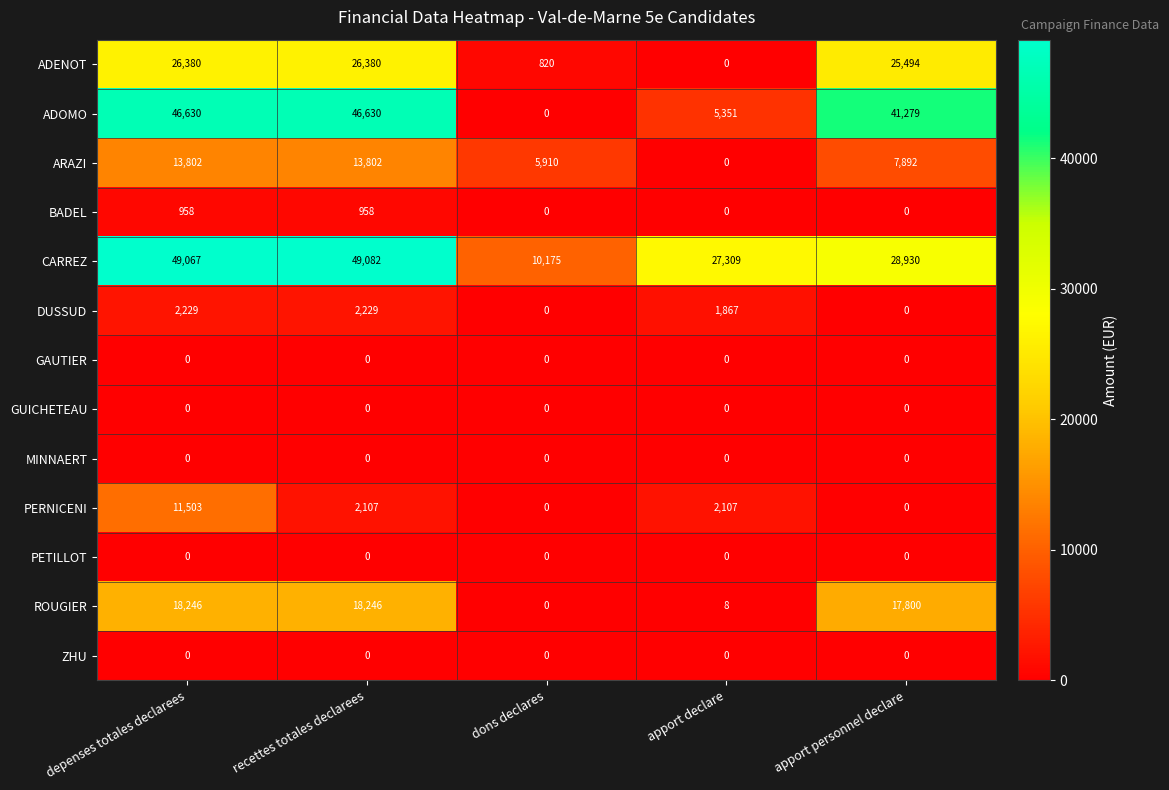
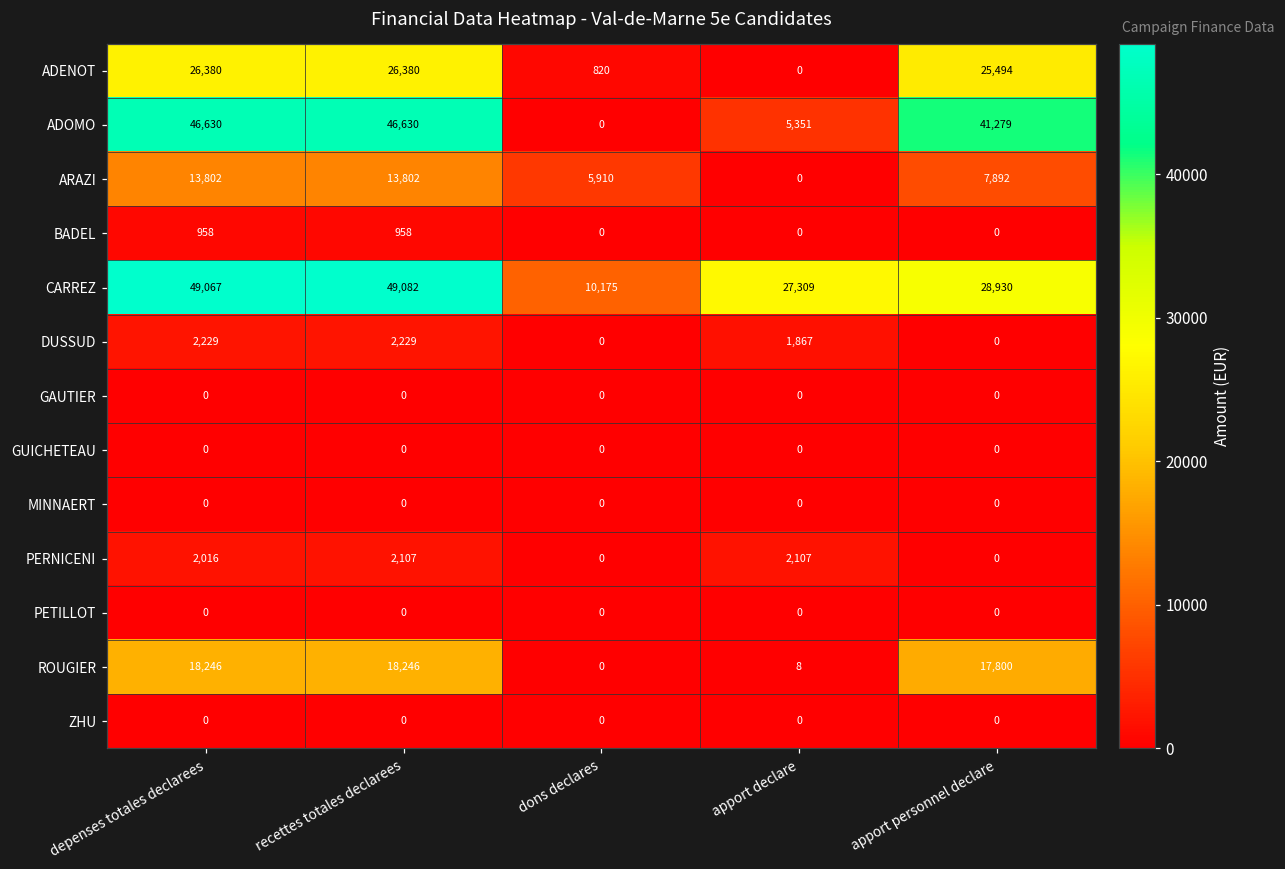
  {
    "ADENOT": {
      "depenses totales declarees": "26,380",
      "recettes totales declarees": "26,380",
      "dons declares": "820",
      "apport declare": "0",
      "apport personnel declare": "25,494"
    },
    "ADOMO": {
      "depenses totales declarees": "46,630",
      "recettes totales declarees": "46,630",
      "dons declares": "0",
      "apport declare": "5,351",
      "apport personnel declare": "41,279"
    },
    "ARAZI": {
      "depenses totales declarees": "13,802",
      "recettes totales declarees": "13,802",
      "dons declares": "5,910",
      "apport declare": "0",
      "apport personnel declare": "7,892"
    },
    "BADEL": {
      "depenses totales declarees": "958",
      "recettes totales declarees": "958",
      "dons declares": "0",
      "apport declare": "0",
      "apport personnel declare": "0"
    },
    "CARREZ": {
      "depenses totales declarees": "49,067",
      "recettes totales declarees": "49,082",
      "dons declares": "10,175",
      "apport declare": "27,309",
      "apport personnel declare": "28,930"
    },
    "DUSSUD": {
      "depenses totales declarees": "2,229",
      "recettes totales declarees": "2,229",
      "dons declares": "0",
      "apport declare": "1,867",
      "apport personnel declare": "0"
    },
    "GAUTIER": {
      "depenses totales declarees": "0",
      "recettes totales declarees": "0",
      "dons declares": "0",
      "apport declare": "0",
      "apport personnel declare": "0"
    },
    "GUICHETEAU": {
      "depenses totales declarees": "0",
      "recettes totales declarees": "0",
      "dons declares": "0",
      "apport declare": "0",
      "apport personnel declare": "0"
    },
    "MINNAERT": {
      "depenses totales declarees": "0",
      "recettes totales declarees": "0",
      "dons declares": "0",
      "apport declare": "0",
      "apport personnel declare": "0"
    },
    "PERNICENI": {
-     "depenses totales declarees": "11,503",
+     "depenses totales declarees": "2,016",
      "recettes totales declarees": "2,107",
      "dons declares": "0",
      "apport declare": "2,107",
      "apport personnel declare": "0"
    },
    "PETILLOT": {
      "depenses totales declarees": "0",
      "recettes totales declarees": "0",
      "dons declares": "0",
      "apport declare": "0",
      "apport personnel declare": "0"
    },
    "ROUGIER": {
      "depenses totales declarees": "18,246",
      "recettes totales declarees": "18,246",
      "dons declares": "0",
      "apport declare": "8",
      "apport personnel declare": "17,800"
    },
    "ZHU": {
      "depenses totales declarees": "0",
      "recettes totales declarees": "0",
      "dons declares": "0",
      "apport declare": "0",
      "apport personnel declare": "0"
    }
  }
